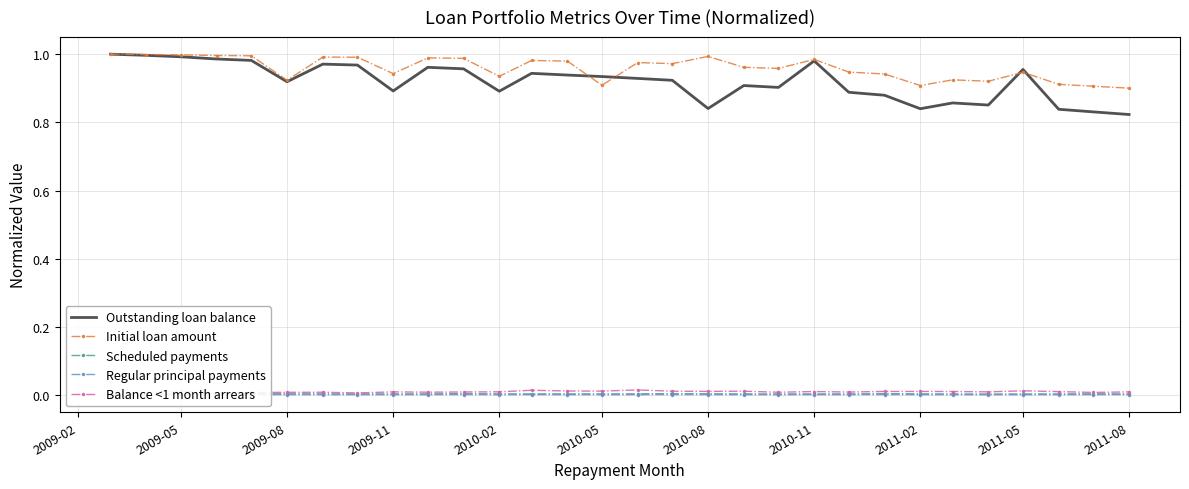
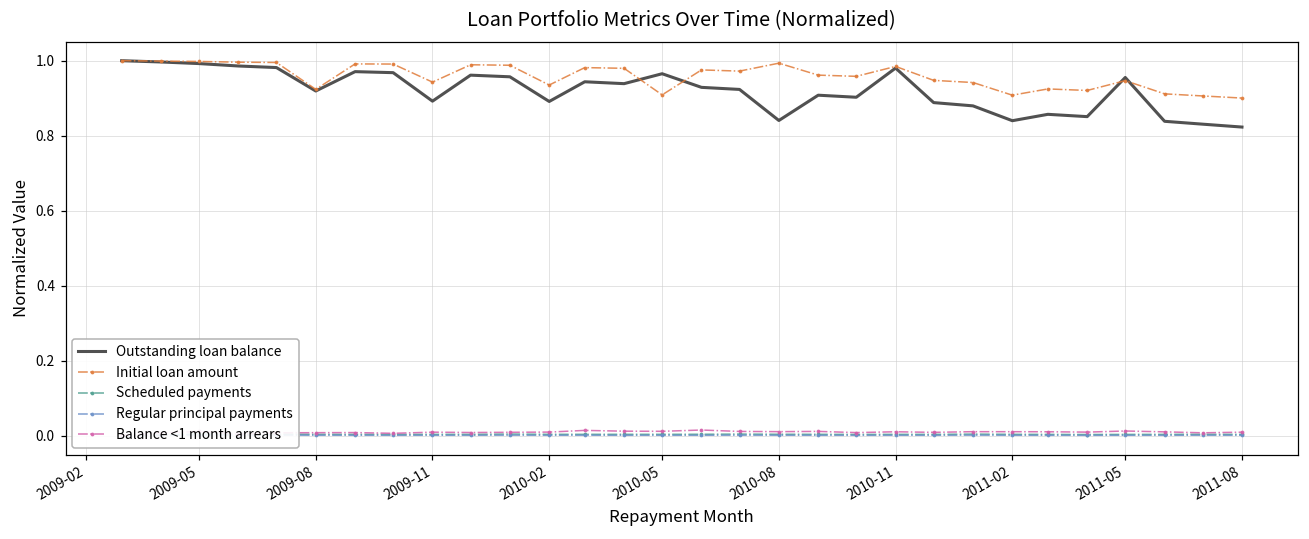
  {
    "Outstanding loan balance": {
      "2009-11": 0.89,
      "2010-02": 0.89,
-     "2010-05": 0.93,
+     "2010-05": 0.97,
      "2010-08": 0.84,
      "2011-02": 0.84,
      "2011-05": 0.96,
      "2011-08": 0.82
    },
    "Initial loan amount": {
      "2009-11": 0.94,
      "2010-02": 0.94,
      "2010-05": 0.91,
      "2010-08": 0.99,
      "2011-02": 0.91,
      "2011-05": 0.95,
      "2011-08": 0.90
    },
    "Balance <1 month arrears": {
      "2010-05": 0.01,
      "2011-05": 0.01
    }
  }
